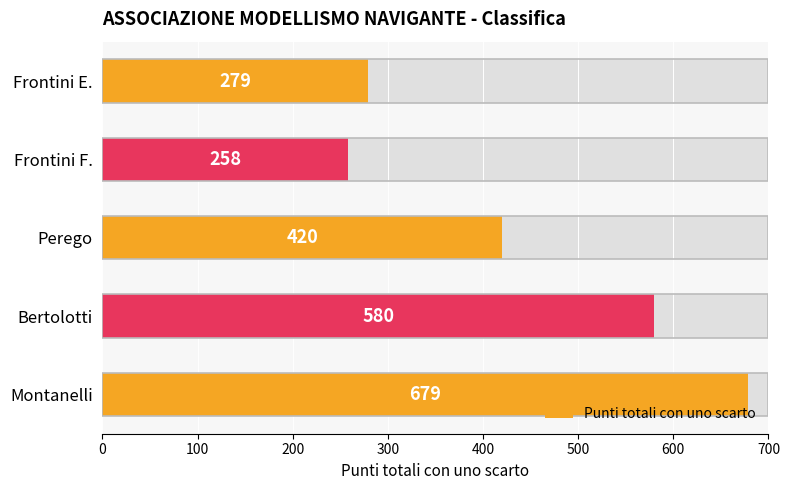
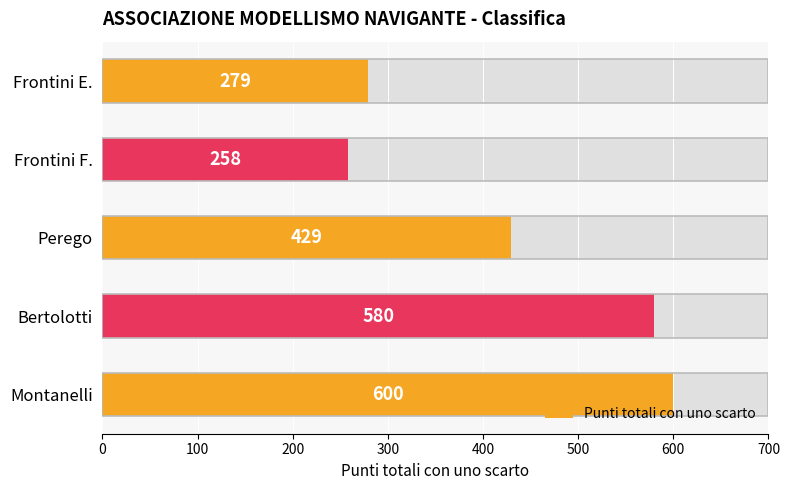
  {
    "Punti totali con uno scarto": {
-     "Perego": 420,
-     "Montanelli": 679
+     "Perego": 429,
+     "Montanelli": 600
    }
  }
